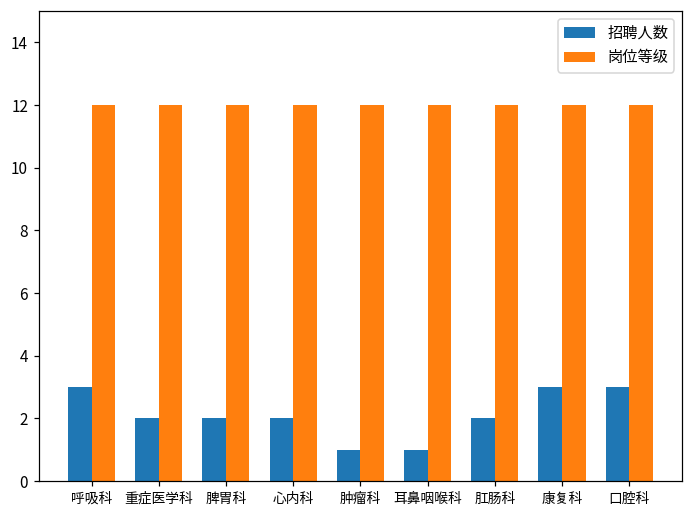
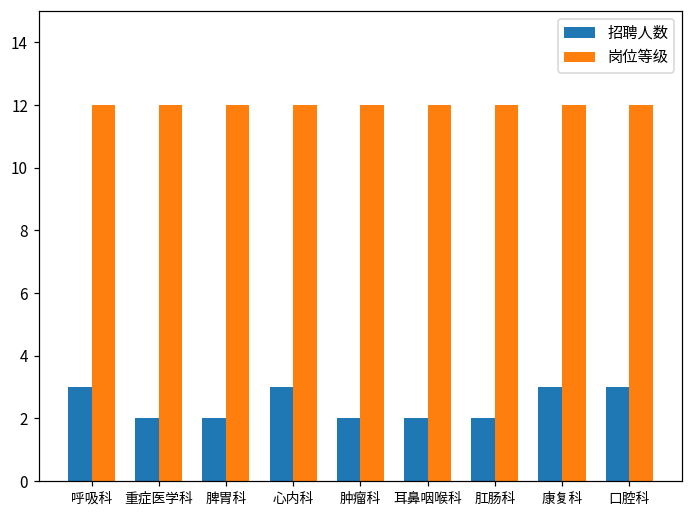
  {
    "招聘人数": {
      "呼吸科": 3,
      "重症医学科": 2,
      "脾胃科": 2,
-     "心内科": 2,
-     "肿瘤科": 1,
-     "耳鼻咽喉科": 1,
+     "心内科": 3,
+     "肿瘤科": 2,
+     "耳鼻咽喉科": 2,
      "肛肠科": 2,
      "康复科": 3,
      "口腔科": 3
    },
    "岗位等级": {
      "呼吸科": 12,
      "重症医学科": 12,
      "脾胃科": 12,
      "心内科": 12,
      "肿瘤科": 12,
      "耳鼻咽喉科": 12,
      "肛肠科": 12,
      "康复科": 12,
      "口腔科": 12
    }
  }
